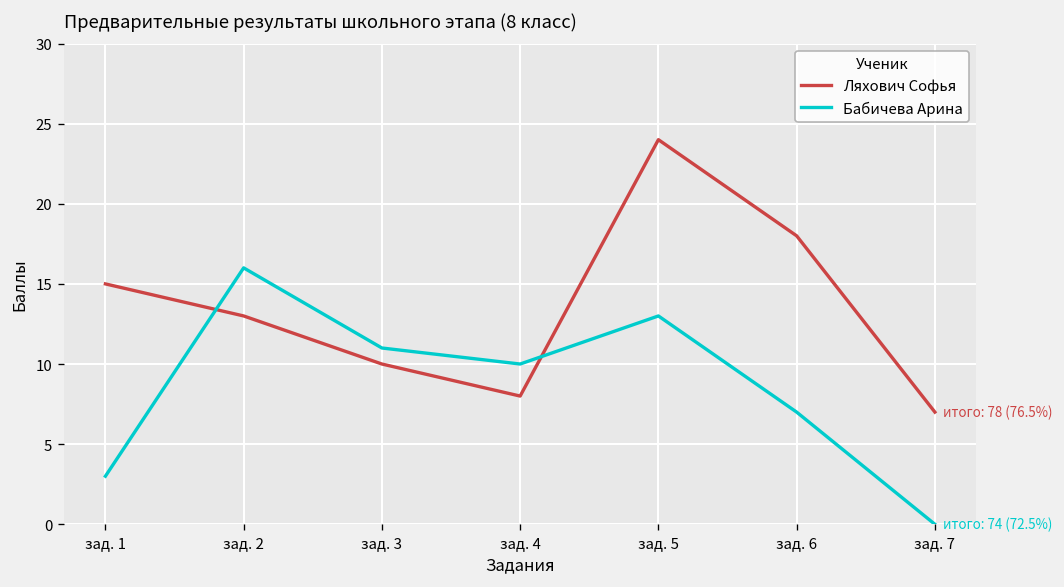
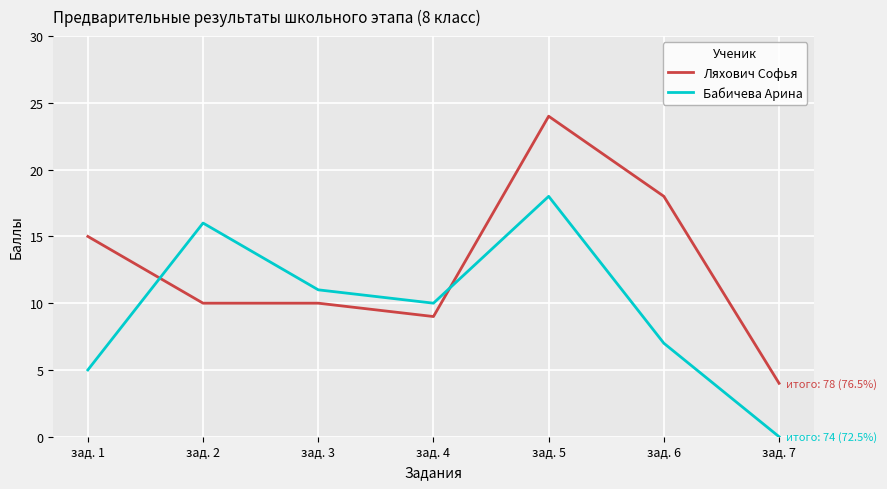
  {
    "Ляхович Софья": {
      "зад. 1": 15,
-     "зад. 2": 13,
+     "зад. 2": 10,
      "зад. 3": 10,
-     "зад. 4": 8,
+     "зад. 4": 9,
      "зад. 5": 24,
      "зад. 6": 18,
-     "зад. 7": 7
+     "зад. 7": 4
    },
    "Бабичева Арина": {
-     "зад. 1": 3,
+     "зад. 1": 5,
      "зад. 2": 16,
      "зад. 3": 11,
      "зад. 4": 10,
-     "зад. 5": 13,
+     "зад. 5": 18,
      "зад. 6": 7
    }
  }
